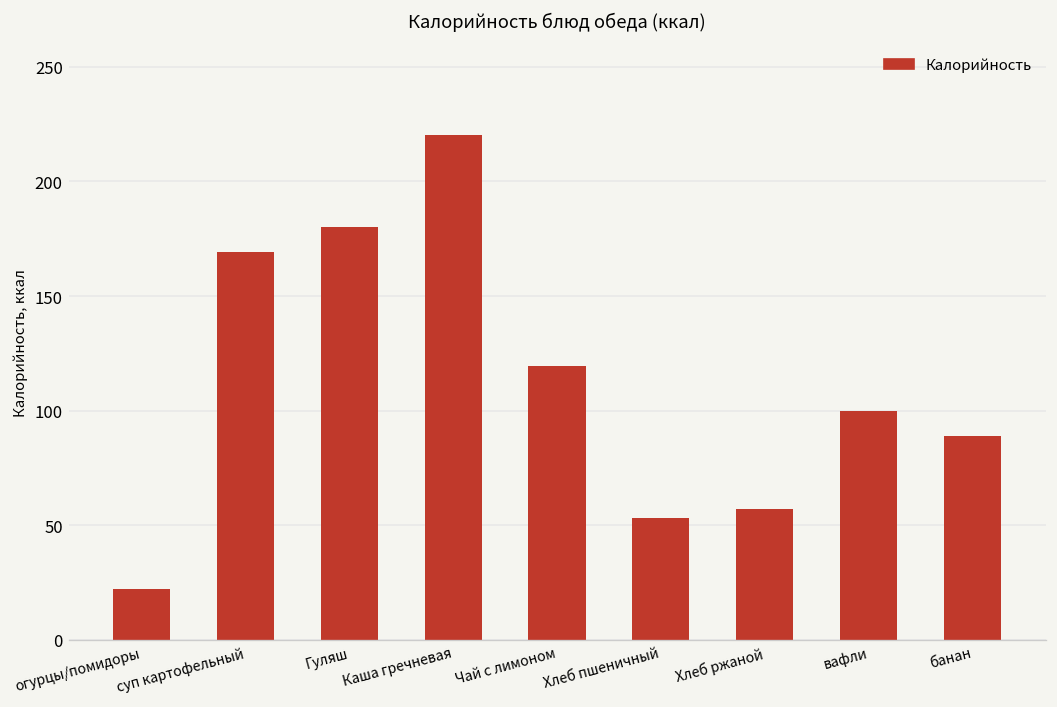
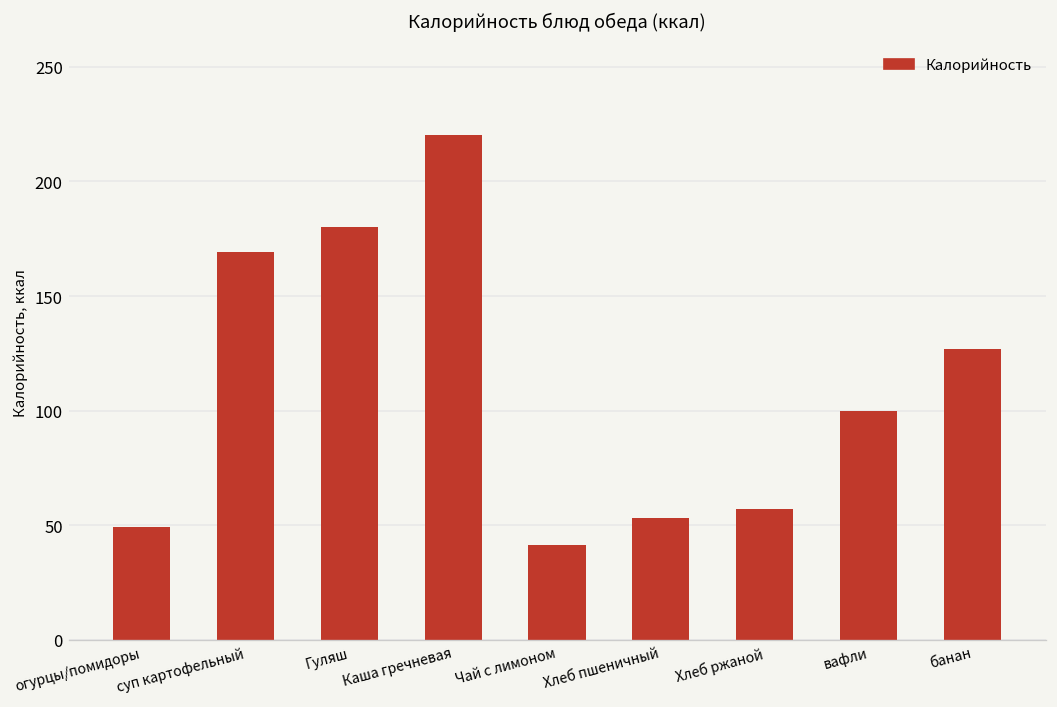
  {
-   "огурцы/помидоры": 22,
+   "огурцы/помидоры": 49,
    "суп картофельный": 169,
    "Гуляш": 180,
    "Каша гречневая": 220,
-   "Чай с лимоном": 119,
+   "Чай с лимоном": 42,
    "Хлеб пшеничный": 53,
    "Хлеб ржаной": 57,
    "вафли": 100,
-   "банан": 89
+   "банан": 127
  }
